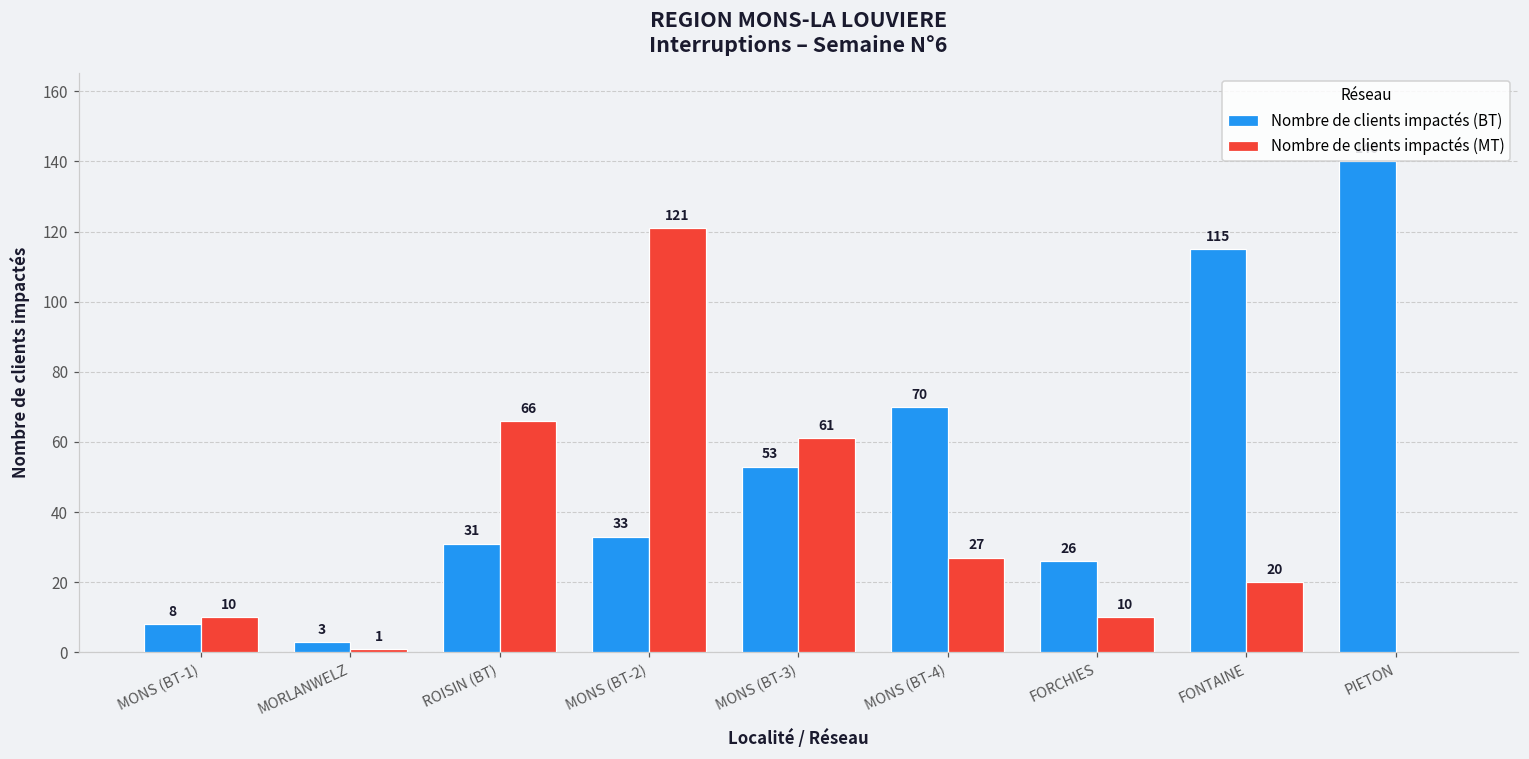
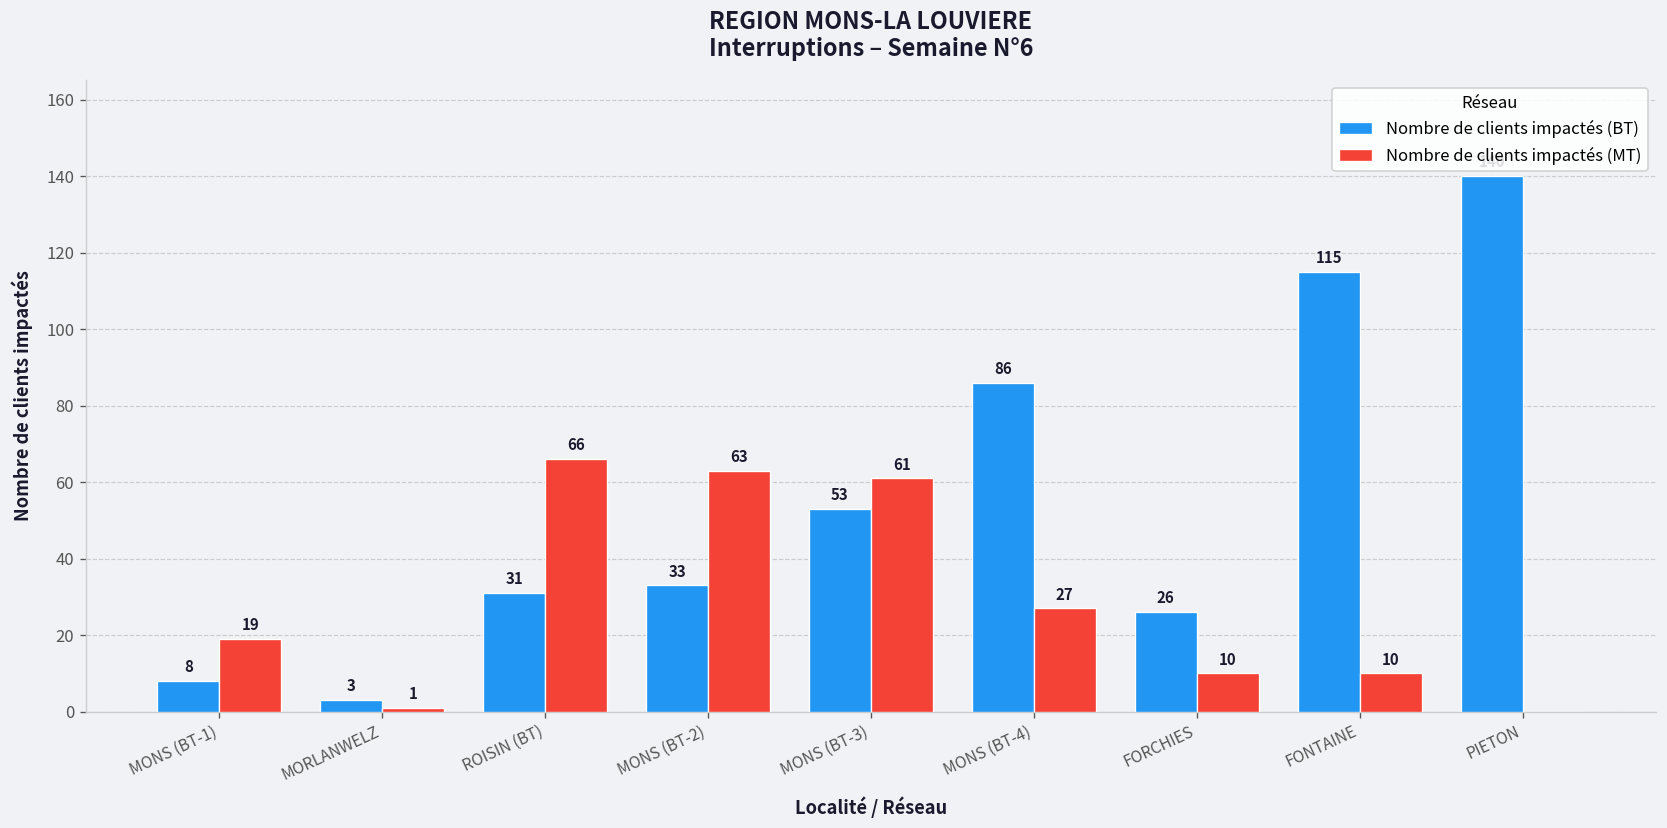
  {
    "Nombre de clients impactés (BT)": {
      "MONS (BT-1)": 8,
      "MORLANWELZ": 3,
      "ROISIN (BT)": 31,
      "MONS (BT-2)": 33,
      "MONS (BT-3)": 53,
-     "MONS (BT-4)": 70,
+     "MONS (BT-4)": 86,
      "FORCHIES": 26,
      "FONTAINE": 115
    },
    "Nombre de clients impactés (MT)": {
-     "MONS (BT-1)": 10,
+     "MONS (BT-1)": 19,
      "MORLANWELZ": 1,
      "ROISIN (BT)": 66,
-     "MONS (BT-2)": 121,
+     "MONS (BT-2)": 63,
      "MONS (BT-3)": 61,
      "MONS (BT-4)": 27,
      "FORCHIES": 10,
-     "FONTAINE": 20
+     "FONTAINE": 10
    }
  }
